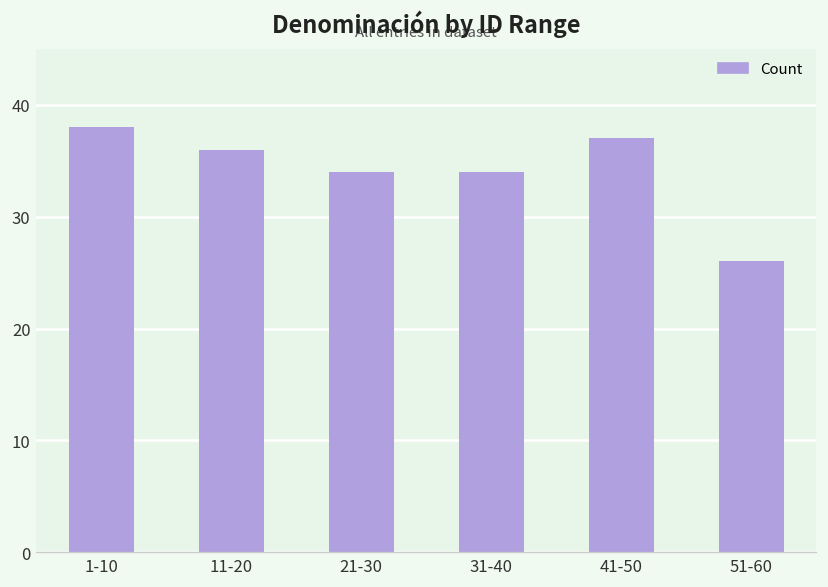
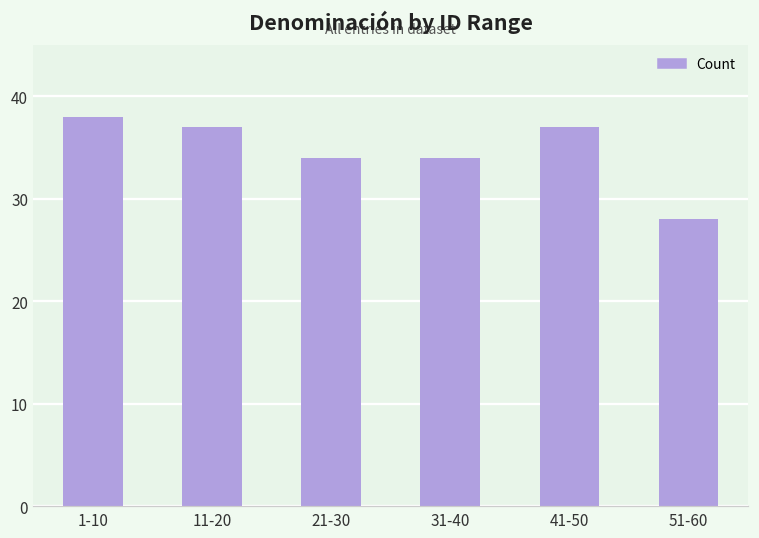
  {
    "1-10": 38,
-   "11-20": 36,
+   "11-20": 37,
    "21-30": 34,
    "31-40": 34,
    "41-50": 37,
-   "51-60": 26
+   "51-60": 28
  }
